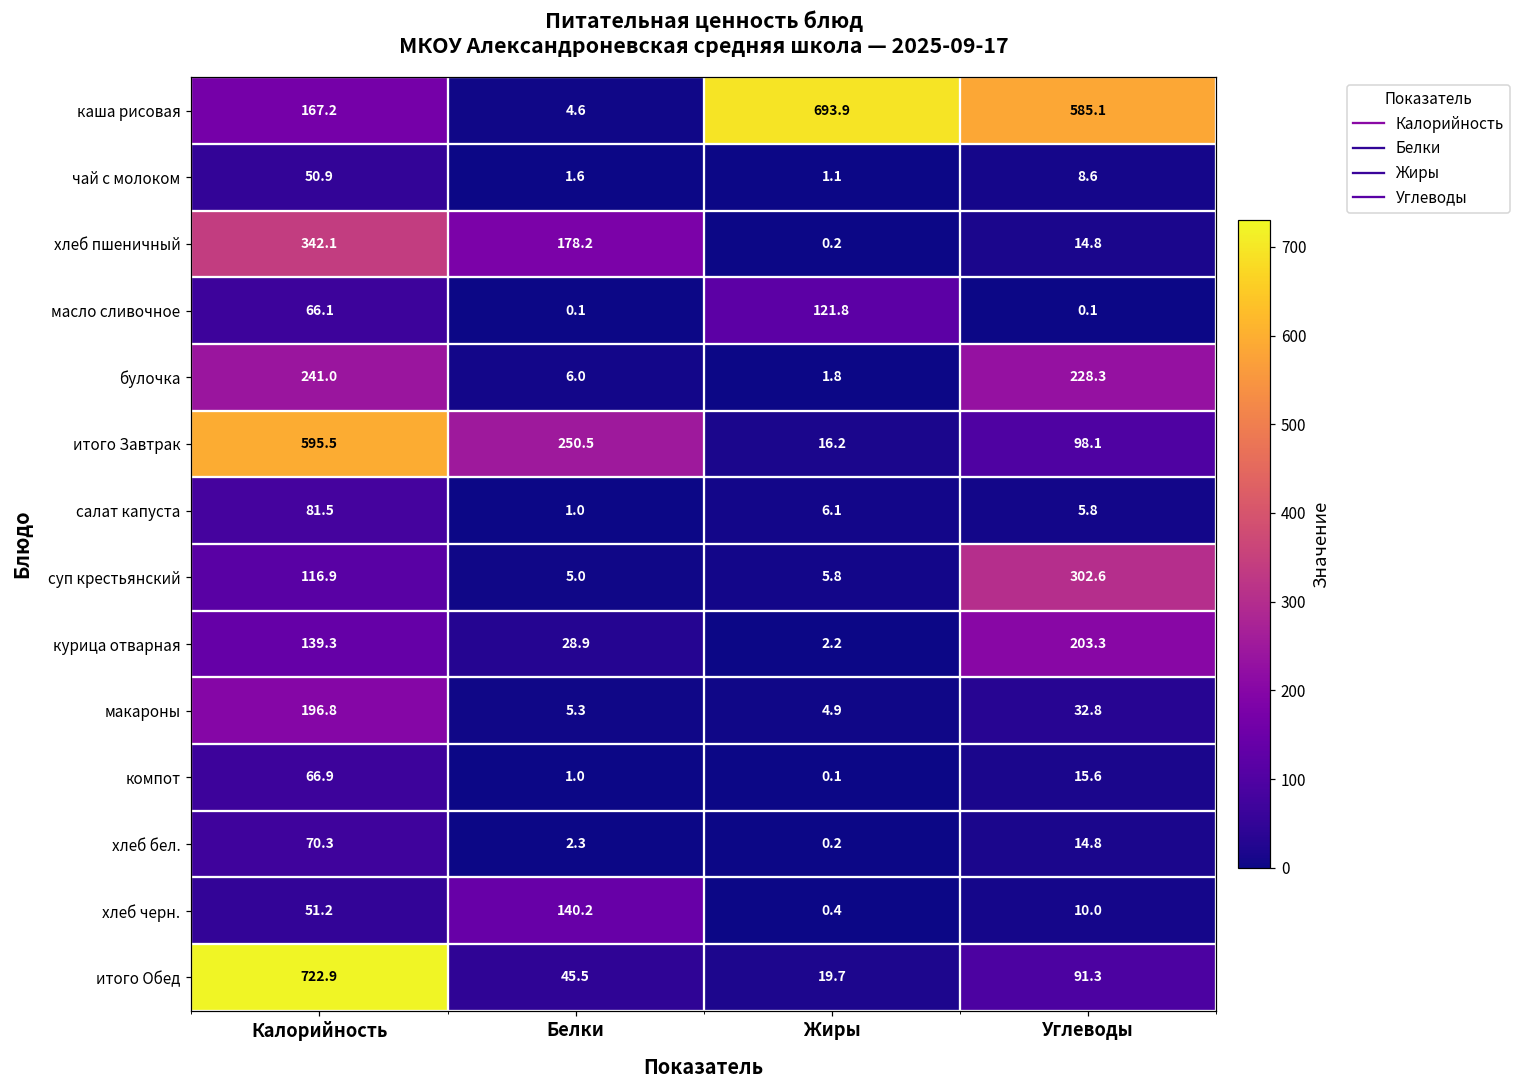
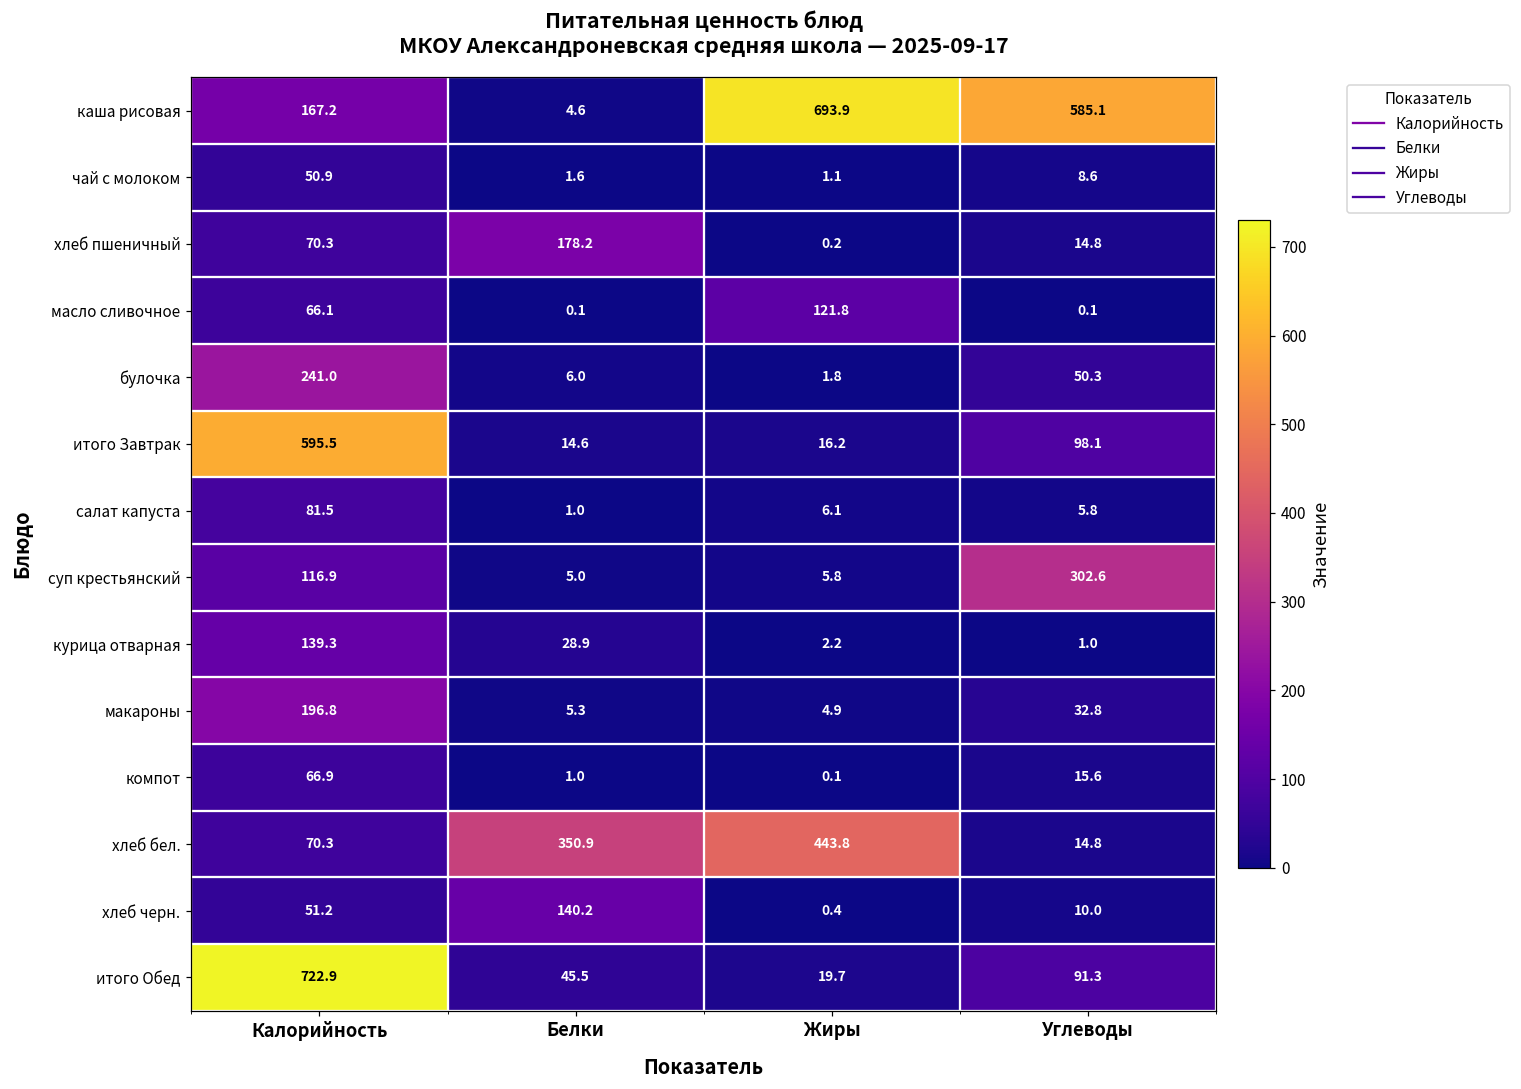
  {
    "каша рисовая": {
      "Калорийность": 167.2,
      "Белки": 4.6,
      "Жиры": 693.9,
      "Углеводы": 585.1
    },
    "чай с молоком": {
      "Калорийность": 50.9,
      "Белки": 1.6,
      "Жиры": 1.1,
      "Углеводы": 8.6
    },
    "хлеб пшеничный": {
-     "Калорийность": 342.1,
+     "Калорийность": 70.3,
      "Белки": 178.2,
      "Жиры": 0.2,
      "Углеводы": 14.8
    },
    "масло сливочное": {
      "Калорийность": 66.1,
      "Белки": 0.1,
      "Жиры": 121.8,
      "Углеводы": 0.1
    },
    "булочка": {
      "Калорийность": 241.0,
      "Белки": 6.0,
      "Жиры": 1.8,
-     "Углеводы": 228.3
+     "Углеводы": 50.3
    },
    "итого Завтрак": {
      "Калорийность": 595.5,
-     "Белки": 250.5,
+     "Белки": 14.6,
      "Жиры": 16.2,
      "Углеводы": 98.1
    },
    "салат капуста": {
      "Калорийность": 81.5,
      "Белки": 1.0,
      "Жиры": 6.1,
      "Углеводы": 5.8
    },
    "суп крестьянский": {
      "Калорийность": 116.9,
      "Белки": 5.0,
      "Жиры": 5.8,
      "Углеводы": 302.6
    },
    "курица отварная": {
      "Калорийность": 139.3,
      "Белки": 28.9,
      "Жиры": 2.2,
-     "Углеводы": 203.3
+     "Углеводы": 1.0
    },
    "макароны": {
      "Калорийность": 196.8,
      "Белки": 5.3,
      "Жиры": 4.9,
      "Углеводы": 32.8
    },
    "компот": {
      "Калорийность": 66.9,
      "Белки": 1.0,
      "Жиры": 0.1,
      "Углеводы": 15.6
    },
    "хлеб бел.": {
      "Калорийность": 70.3,
-     "Белки": 2.3,
-     "Жиры": 0.2,
+     "Белки": 350.9,
+     "Жиры": 443.8,
      "Углеводы": 14.8
    },
    "хлеб черн.": {
      "Калорийность": 51.2,
      "Белки": 140.2,
      "Жиры": 0.4,
      "Углеводы": 10.0
    },
    "итого Обед": {
      "Калорийность": 722.9,
      "Белки": 45.5,
      "Жиры": 19.7,
      "Углеводы": 91.3
    }
  }
